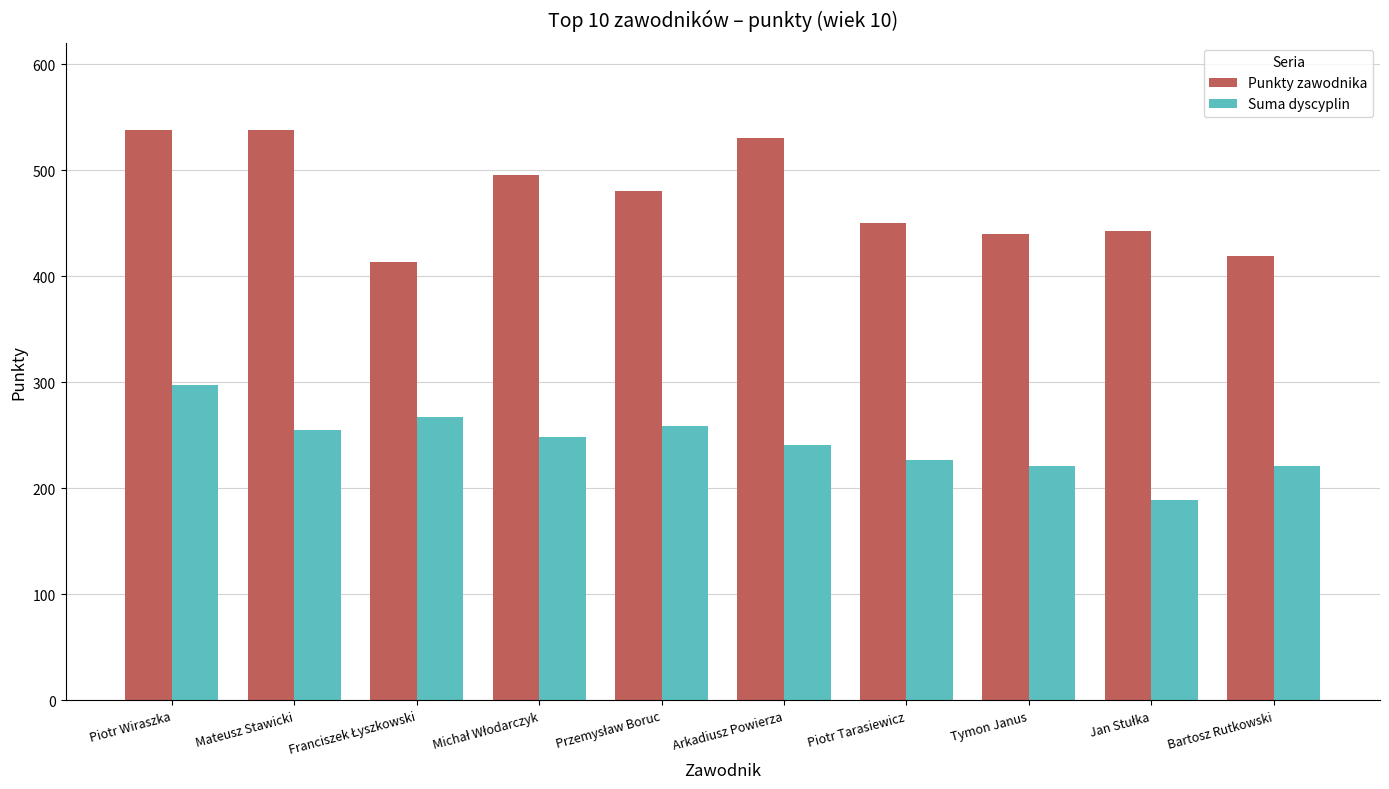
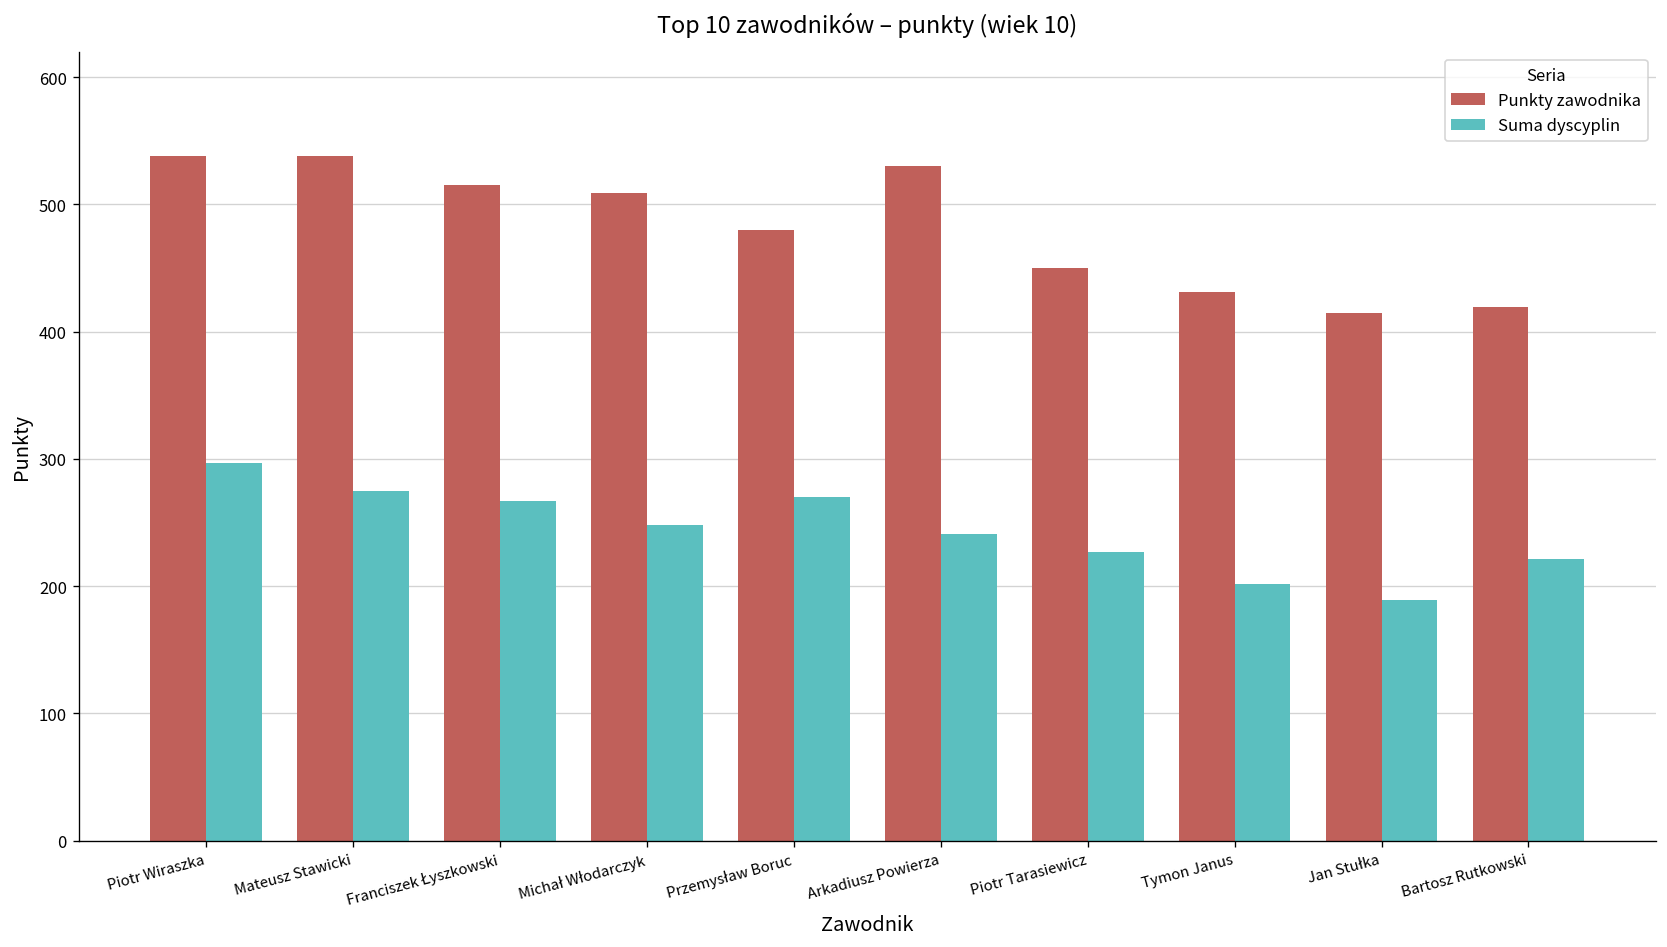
  {
    "Punkty zawodnika": {
      "Piotr Wiraszka": 538,
      "Mateusz Stawicki": 538,
-     "Franciszek Łyszkowski": 413,
-     "Michał Włodarczyk": 495,
+     "Franciszek Łyszkowski": 515,
+     "Michał Włodarczyk": 509,
      "Przemysław Boruc": 480,
      "Arkadiusz Powierza": 530,
      "Piotr Tarasiewicz": 450,
-     "Tymon Janus": 440,
-     "Jan Stułka": 443,
+     "Tymon Janus": 431,
+     "Jan Stułka": 415,
      "Bartosz Rutkowski": 419
    },
    "Suma dyscyplin": {
      "Piotr Wiraszka": 297,
-     "Mateusz Stawicki": 255,
+     "Mateusz Stawicki": 275,
      "Franciszek Łyszkowski": 267,
      "Michał Włodarczyk": 248,
-     "Przemysław Boruc": 259,
+     "Przemysław Boruc": 270,
      "Arkadiusz Powierza": 241,
      "Piotr Tarasiewicz": 227,
-     "Tymon Janus": 221,
+     "Tymon Janus": 202,
      "Jan Stułka": 189,
      "Bartosz Rutkowski": 221
    }
  }
